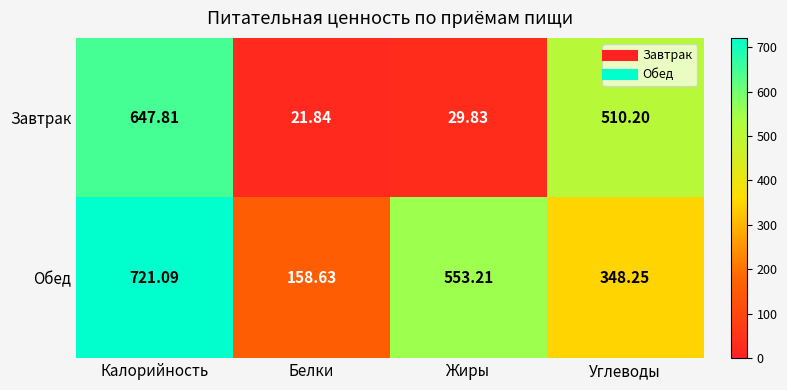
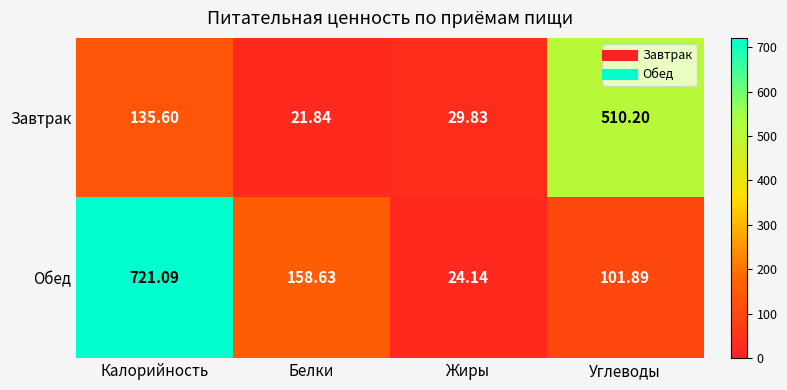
  {
    "Завтрак": {
-     "Калорийность": 647.81,
+     "Калорийность": 135.60,
      "Белки": 21.84,
      "Жиры": 29.83,
      "Углеводы": 510.20
    },
    "Обед": {
      "Калорийность": 721.09,
      "Белки": 158.63,
-     "Жиры": 553.21,
-     "Углеводы": 348.25
+     "Жиры": 24.14,
+     "Углеводы": 101.89
    }
  }
